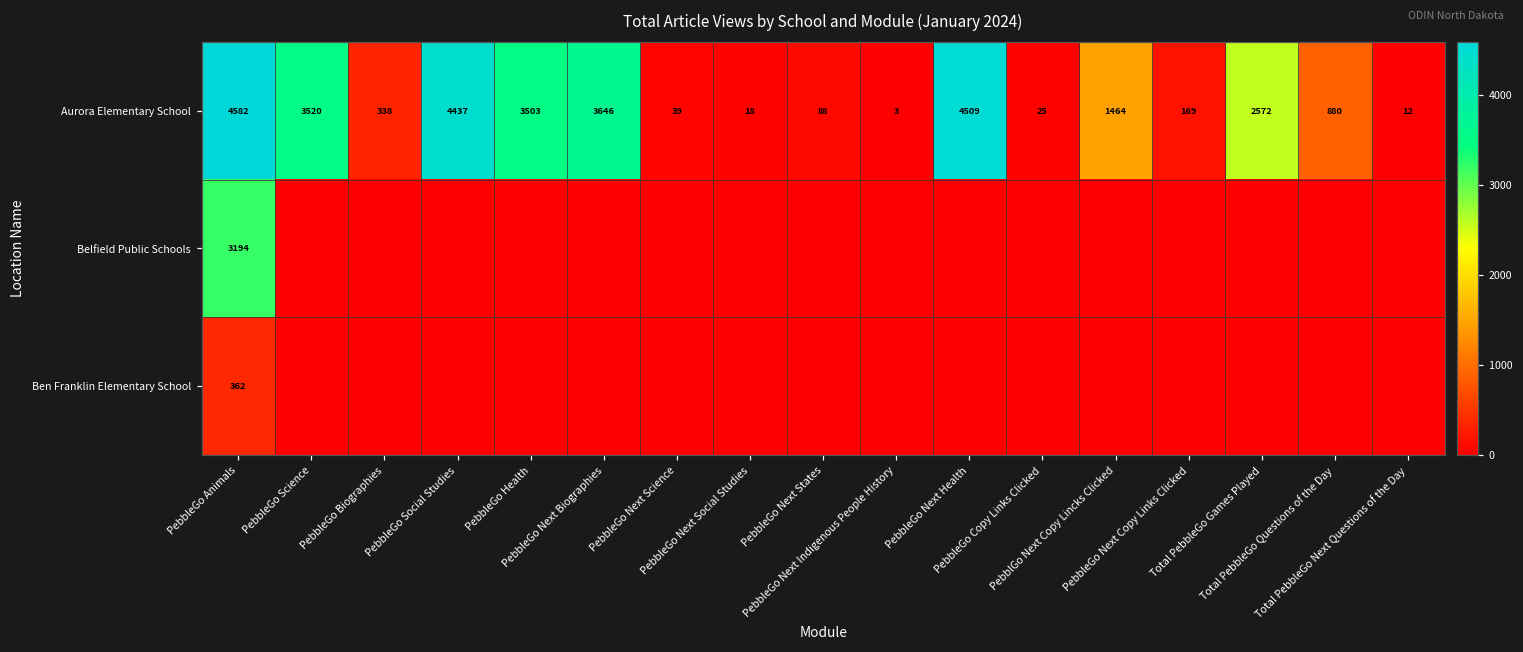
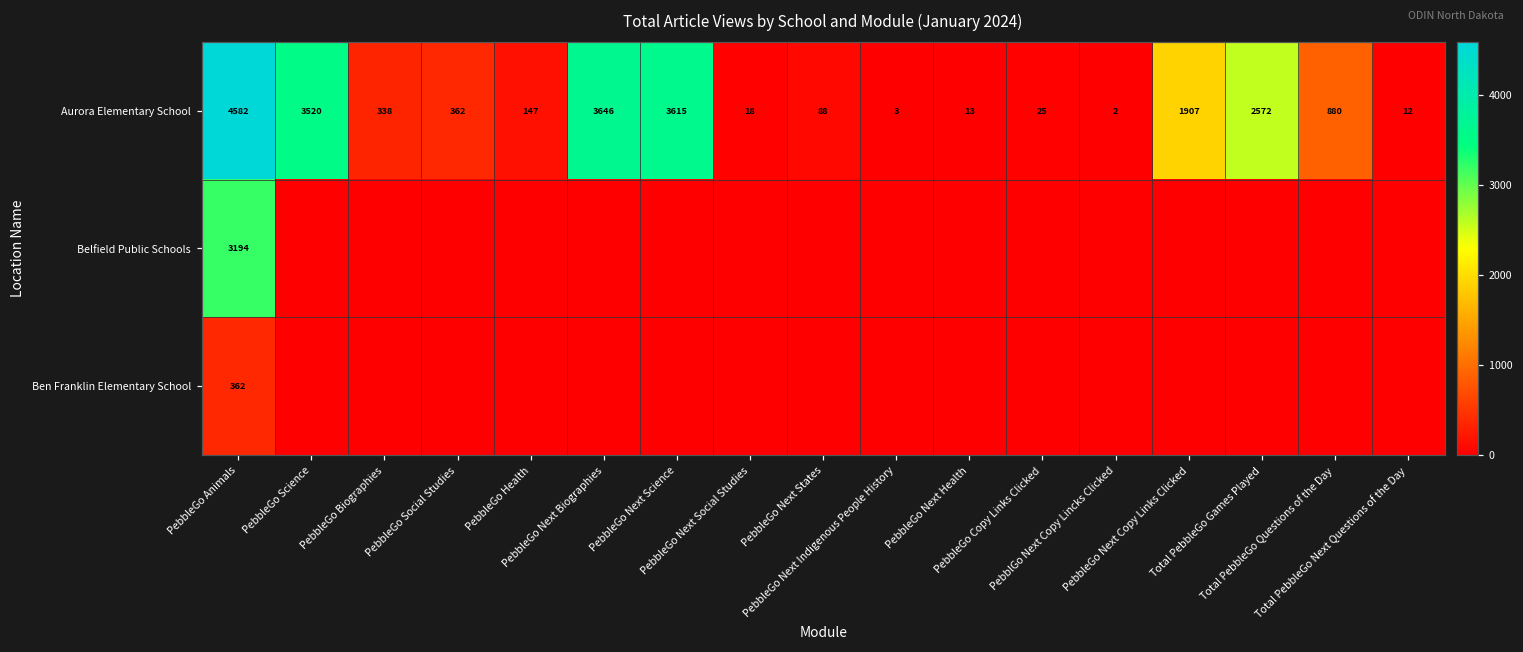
  {
    "Aurora Elementary School": {
      "PebbleGo Animals": 4582,
      "PebbleGo Science": 3520,
      "PebbleGo Biographies": 338,
-     "PebbleGo Social Studies": 4437,
-     "PebbleGo Health": 3503,
+     "PebbleGo Social Studies": 362,
+     "PebbleGo Health": 147,
      "PebbleGo Next Biographies": 3646,
-     "PebbleGo Next Science": 39,
+     "PebbleGo Next Science": 3615,
      "PebbleGo Next Social Studies": 18,
      "PebbleGo Next States": 88,
      "PebbleGo Next Indigenous People History": 3,
-     "PebbleGo Next Health": 4509,
+     "PebbleGo Next Health": 13,
      "PebbleGo Copy Links Clicked": 25,
-     "PebblGo Next Copy Lincks Clicked": 1464,
-     "PebbleGo Next Copy Links Clicked": 169,
+     "PebblGo Next Copy Lincks Clicked": 2,
+     "PebbleGo Next Copy Links Clicked": 1907,
      "Total PebbleGo Games Played": 2572,
      "Total PebbleGo Questions of the Day": 880,
      "Total PebbleGo Next Questions of the Day": 12
    },
    "Belfield Public Schools": {
      "PebbleGo Animals": 3194
    },
    "Ben Franklin Elementary School": {
      "PebbleGo Animals": 362
    }
  }
